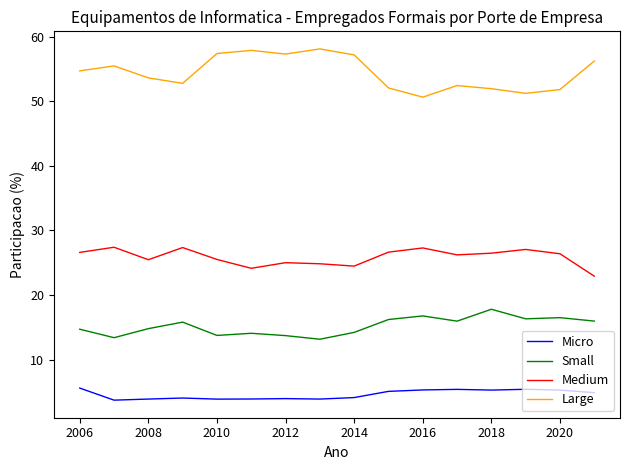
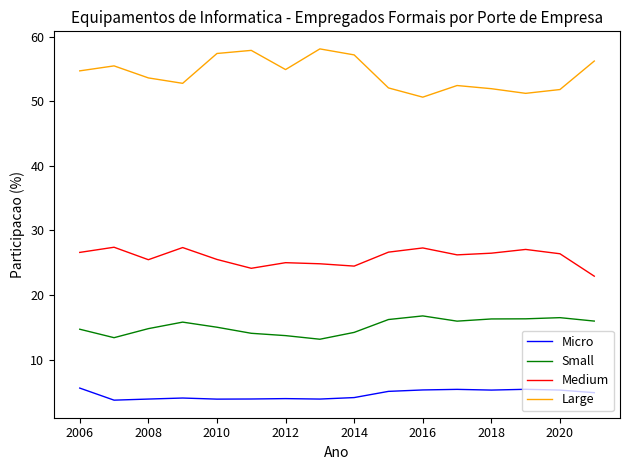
  {
    "Micro": {
      "2006": 6,
      "2008": 4,
      "2010": 4,
      "2012": 4,
      "2014": 4,
      "2016": 5,
      "2018": 5
    },
    "Small": {
      "2006": 15,
      "2008": 15,
-     "2010": 14,
+     "2010": 15,
      "2012": 14,
      "2014": 14,
      "2016": 17,
-     "2018": 18,
+     "2018": 16,
      "2020": 17
    },
    "Medium": {
      "2006": 27,
      "2008": 25,
      "2010": 26,
      "2012": 25,
      "2014": 24,
      "2016": 27,
      "2018": 26,
      "2020": 26
    },
    "Large": {
      "2006": 55,
      "2008": 54,
      "2010": 57,
-     "2012": 57,
+     "2012": 55,
      "2014": 57,
      "2016": 51,
      "2018": 52,
      "2020": 52
    }
  }
